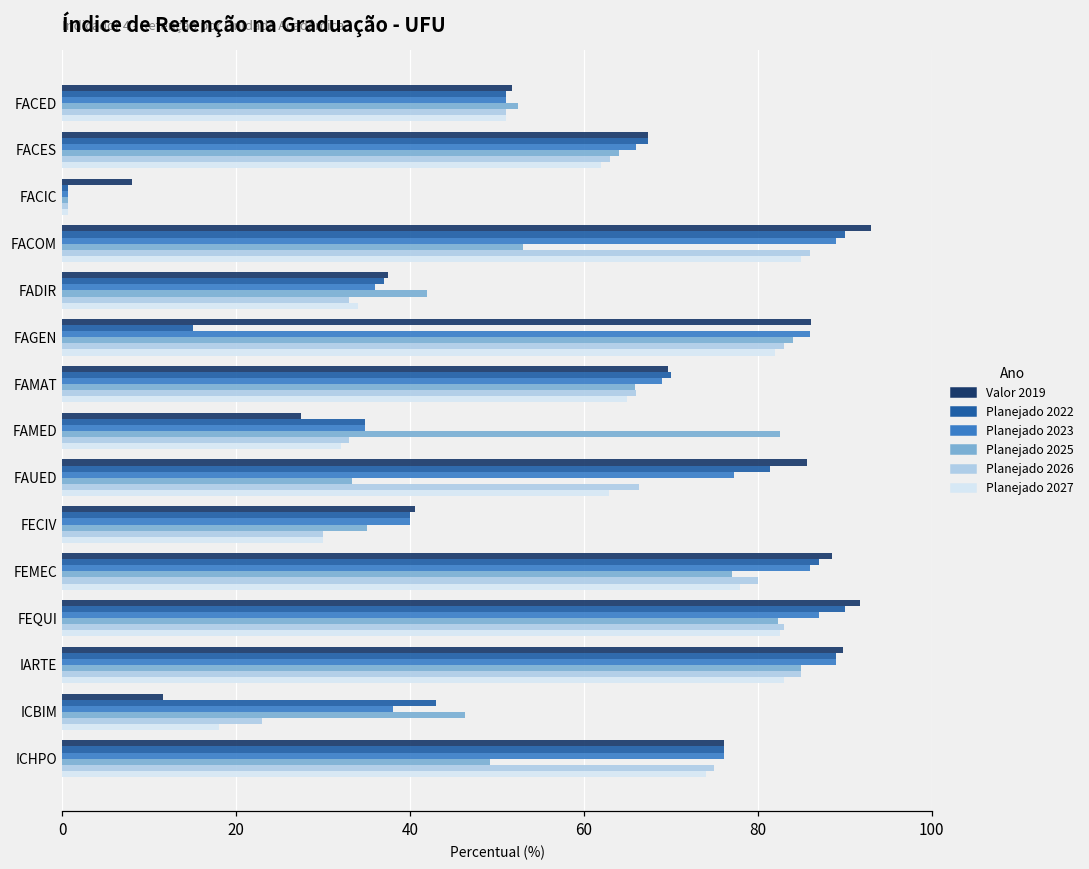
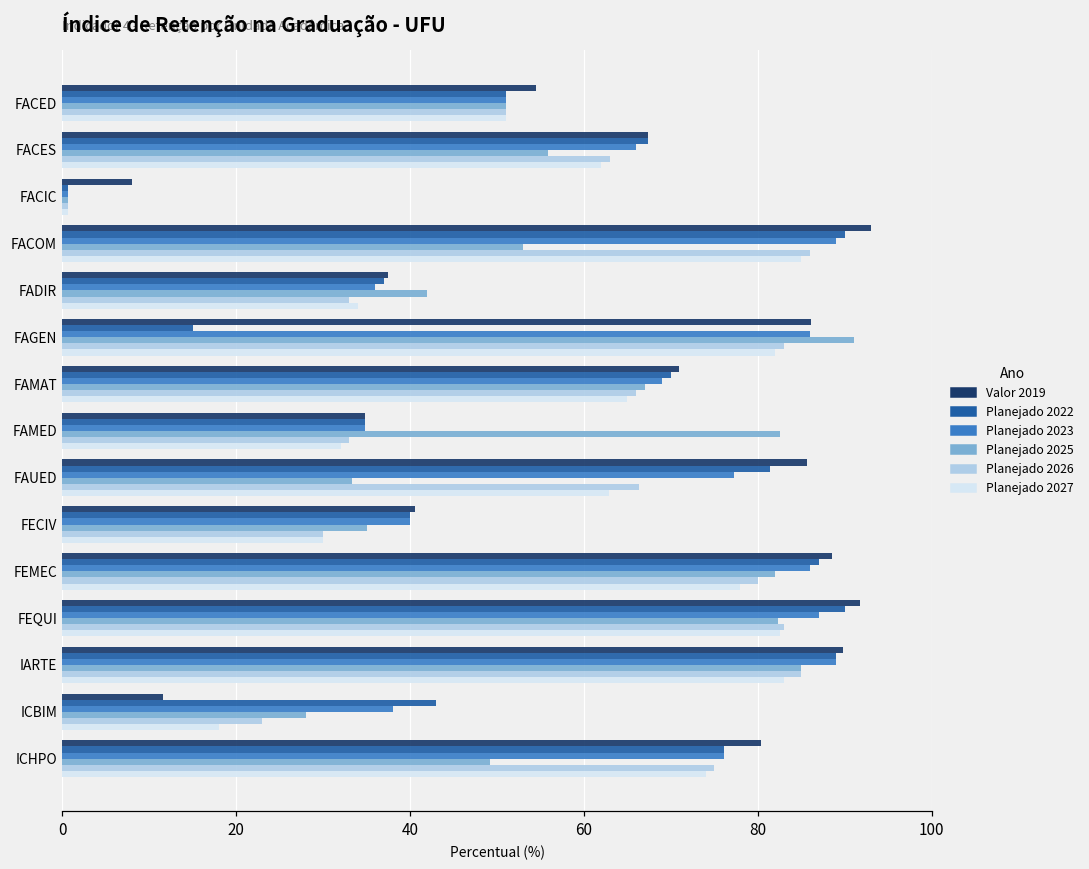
  {
    "Valor 2019": {
-     "FACED": 52,
+     "FACED": 54,
      "FACES": 67,
      "FACIC": 8,
      "FACOM": 93,
      "FADIR": 37,
      "FAGEN": 86,
-     "FAMAT": 70,
-     "FAMED": 27,
+     "FAMAT": 71,
+     "FAMED": 35,
      "FAUED": 86,
      "FECIV": 41,
      "FEMEC": 88,
      "FEQUI": 92,
      "IARTE": 90,
      "ICBIM": 12,
-     "ICHPO": 76
+     "ICHPO": 80
    },
    "Planejado 2025": {
-     "FACED": 52,
-     "FACES": 64,
+     "FACED": 51,
+     "FACES": 56,
      "FACIC": 1,
      "FACOM": 53,
      "FADIR": 42,
-     "FAGEN": 84,
-     "FAMAT": 66,
+     "FAGEN": 91,
+     "FAMAT": 67,
      "FAMED": 83,
      "FAUED": 33,
      "FECIV": 35,
-     "FEMEC": 77,
+     "FEMEC": 82,
      "FEQUI": 82,
      "IARTE": 85,
-     "ICBIM": 46,
+     "ICBIM": 28,
      "ICHPO": 49
    }
  }
